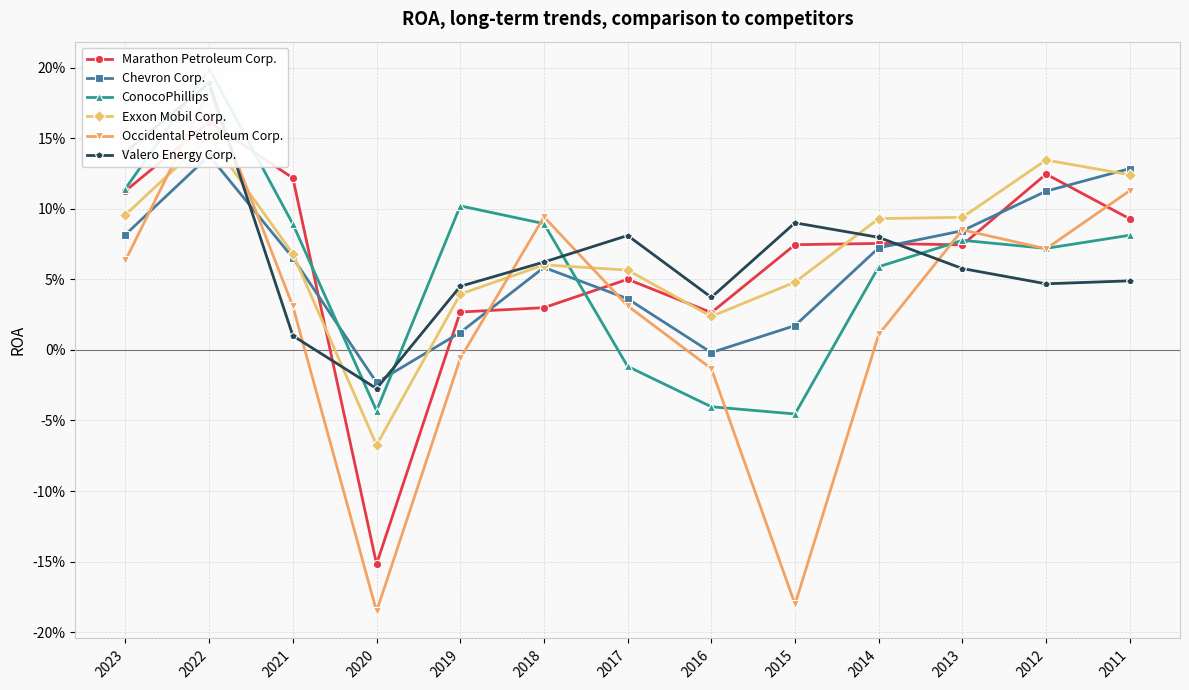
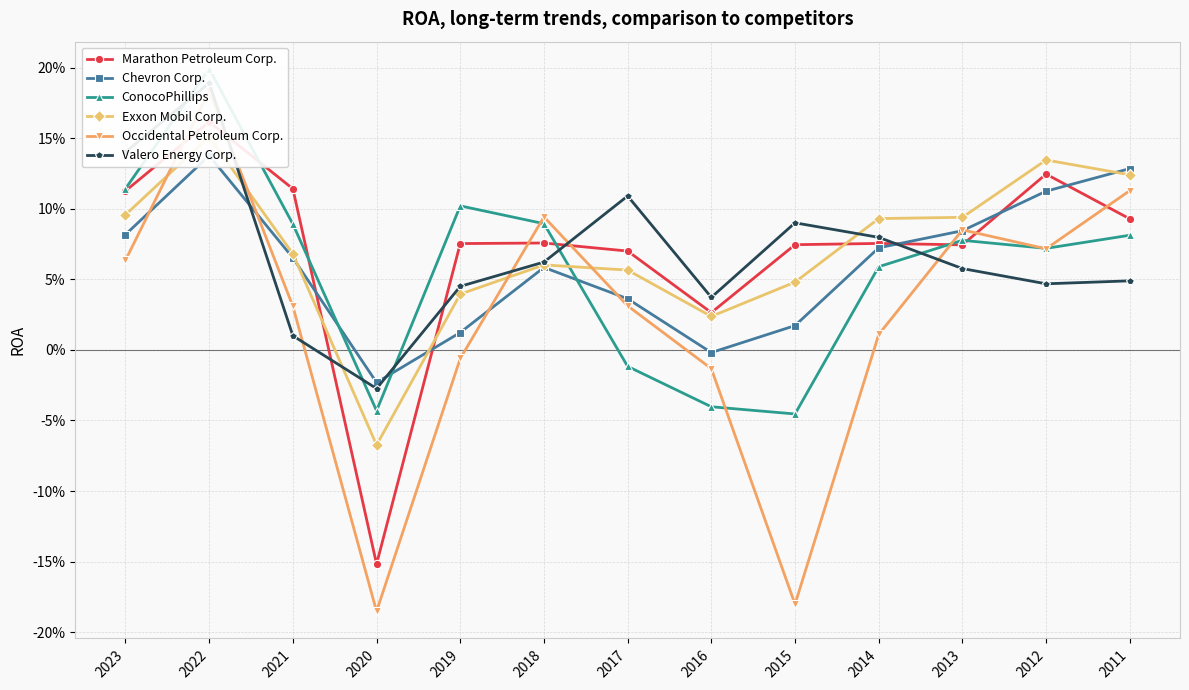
  {
    "Marathon Petroleum Corp.": {
-     "2021": "12.2%",
+     "2021": "11.4%",
      "2020": "-15.2%",
-     "2019": "2.7%",
-     "2018": "3.0%",
-     "2017": "5.0%",
+     "2019": "7.5%",
+     "2018": "7.6%",
+     "2017": "7.0%",
      "2016": "2.6%",
      "2015": "7.4%",
      "2014": "7.5%",
      "2013": "7.4%",
      "2012": "12.5%",
      "2011": "9.3%"
    },
    "Valero Energy Corp.": {
      "2021": "1.0%",
      "2020": "-2.7%",
      "2019": "4.5%",
      "2018": "6.2%",
-     "2017": "8.1%",
+     "2017": "10.9%",
      "2016": "3.7%",
      "2015": "9.0%",
      "2014": "8.0%",
      "2013": "5.8%",
      "2012": "4.7%",
      "2011": "4.9%"
    }
  }
